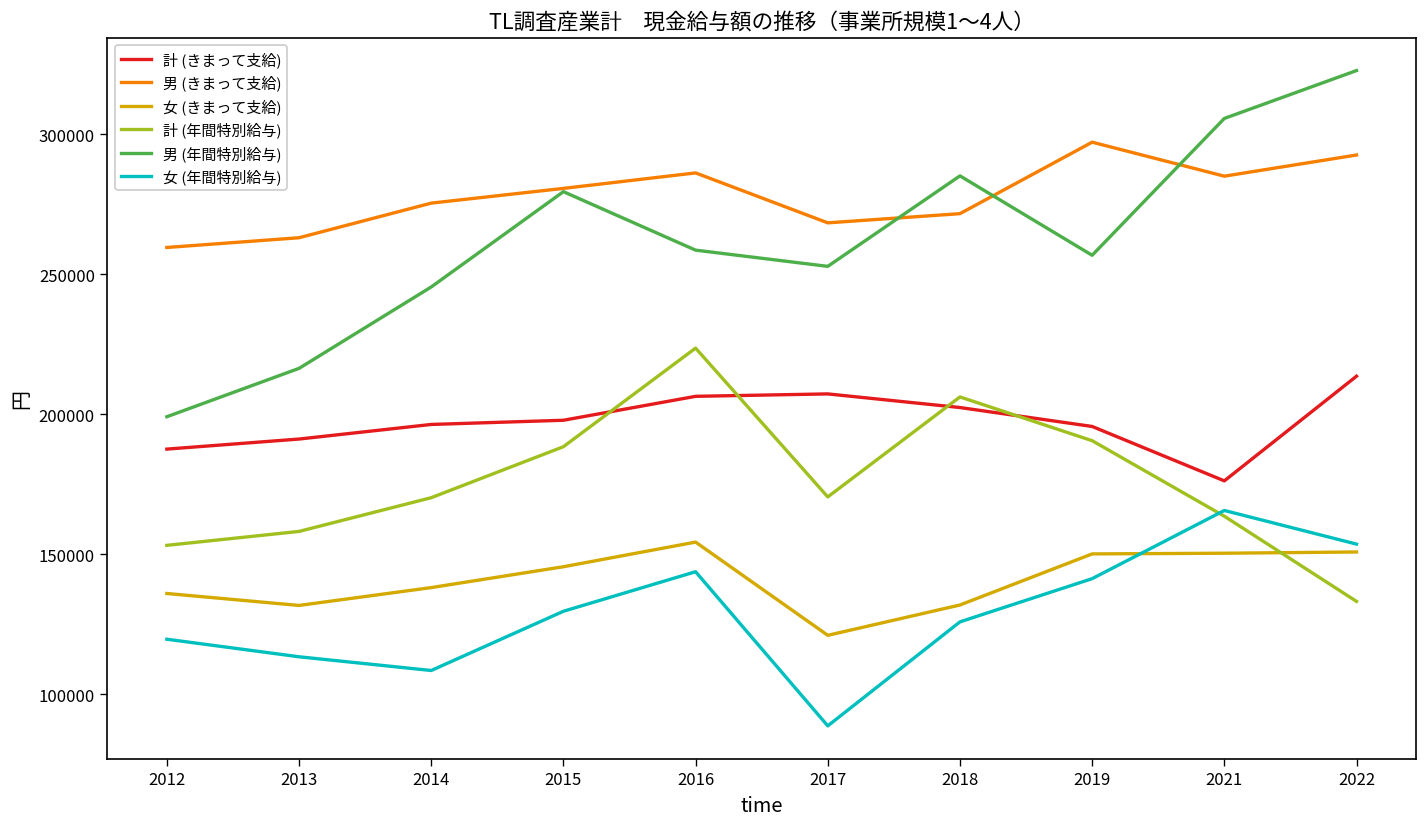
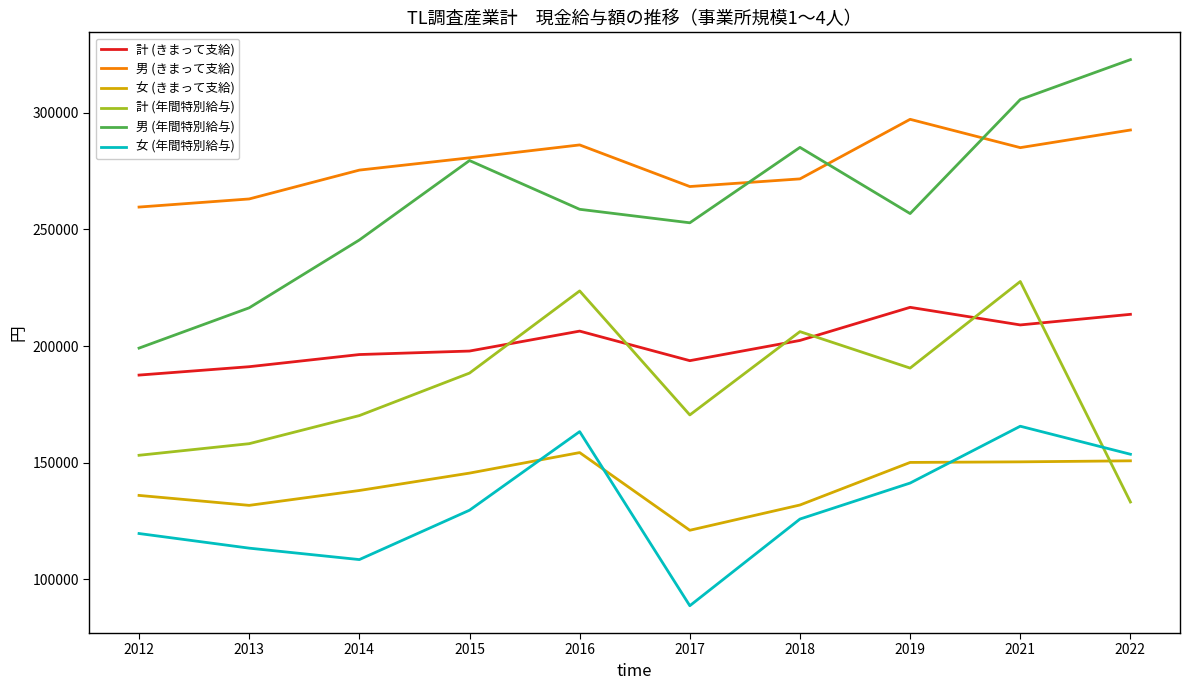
  {
    "計 (きまって支給)": {
      "2012": 188000,
      "2013": 191000,
      "2014": 196000,
      "2015": 198000,
      "2016": 206000,
-     "2017": 207000,
+     "2017": 194000,
      "2018": 202000,
-     "2019": 196000,
-     "2021": 176000,
+     "2019": 217000,
+     "2021": 209000,
      "2022": 214000
    },
    "計 (年間特別給与)": {
      "2012": 153000,
      "2013": 158000,
      "2014": 170000,
      "2015": 188000,
      "2016": 224000,
      "2017": 170000,
      "2018": 206000,
      "2019": 191000,
-     "2021": 164000,
+     "2021": 228000,
      "2022": 133000
    },
    "男 (年間特別給与)": {
      "2012": 199000,
      "2013": 216000,
      "2014": 245000,
      "2015": 280000,
      "2016": 259000,
      "2017": 253000,
      "2018": 285000,
      "2019": 257000,
      "2021": 306000,
      "2022": 323000
    },
    "女 (年間特別給与)": {
      "2012": 120000,
      "2013": 113000,
      "2014": 108000,
      "2015": 130000,
-     "2016": 144000,
+     "2016": 163000,
      "2017": 89000,
      "2018": 126000,
      "2019": 141000,
      "2021": 166000,
      "2022": 154000
    }
  }
